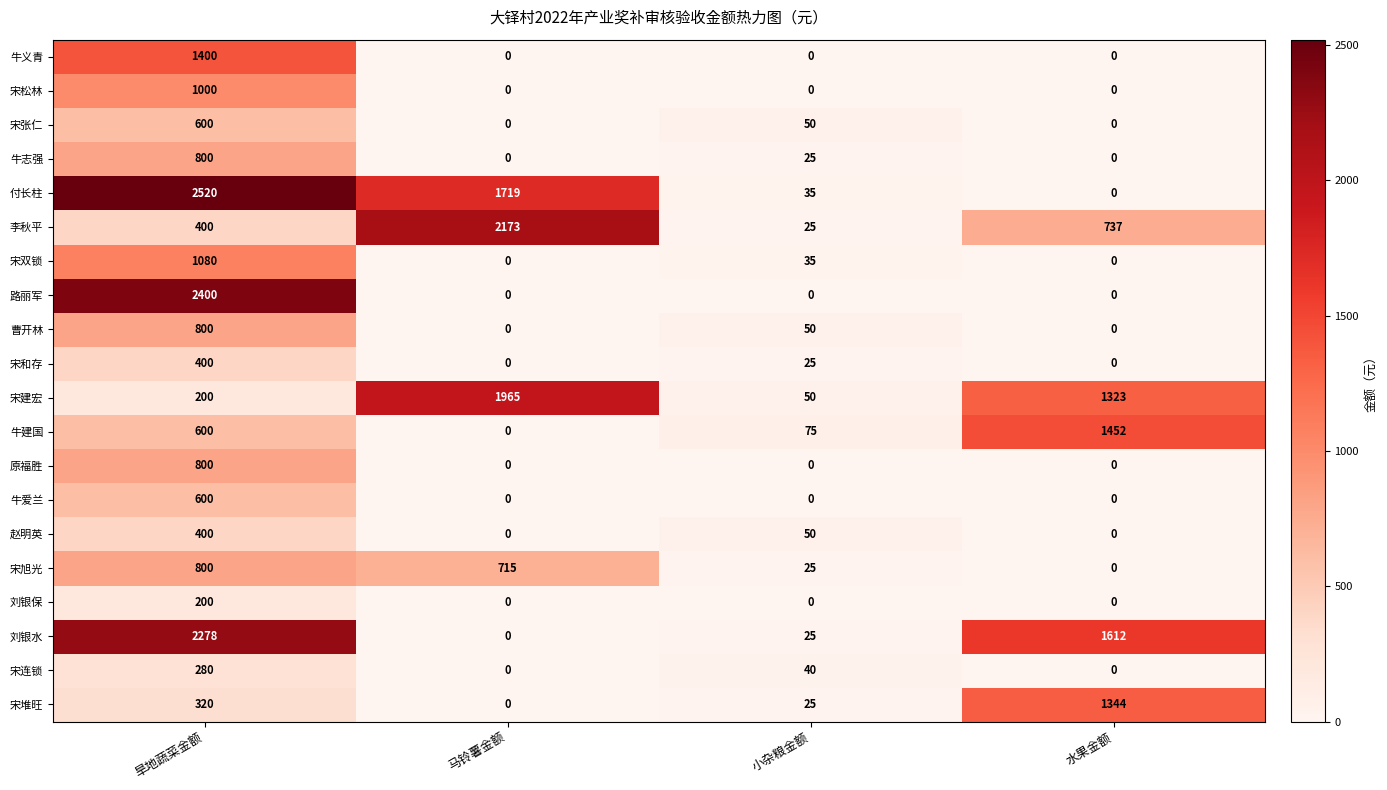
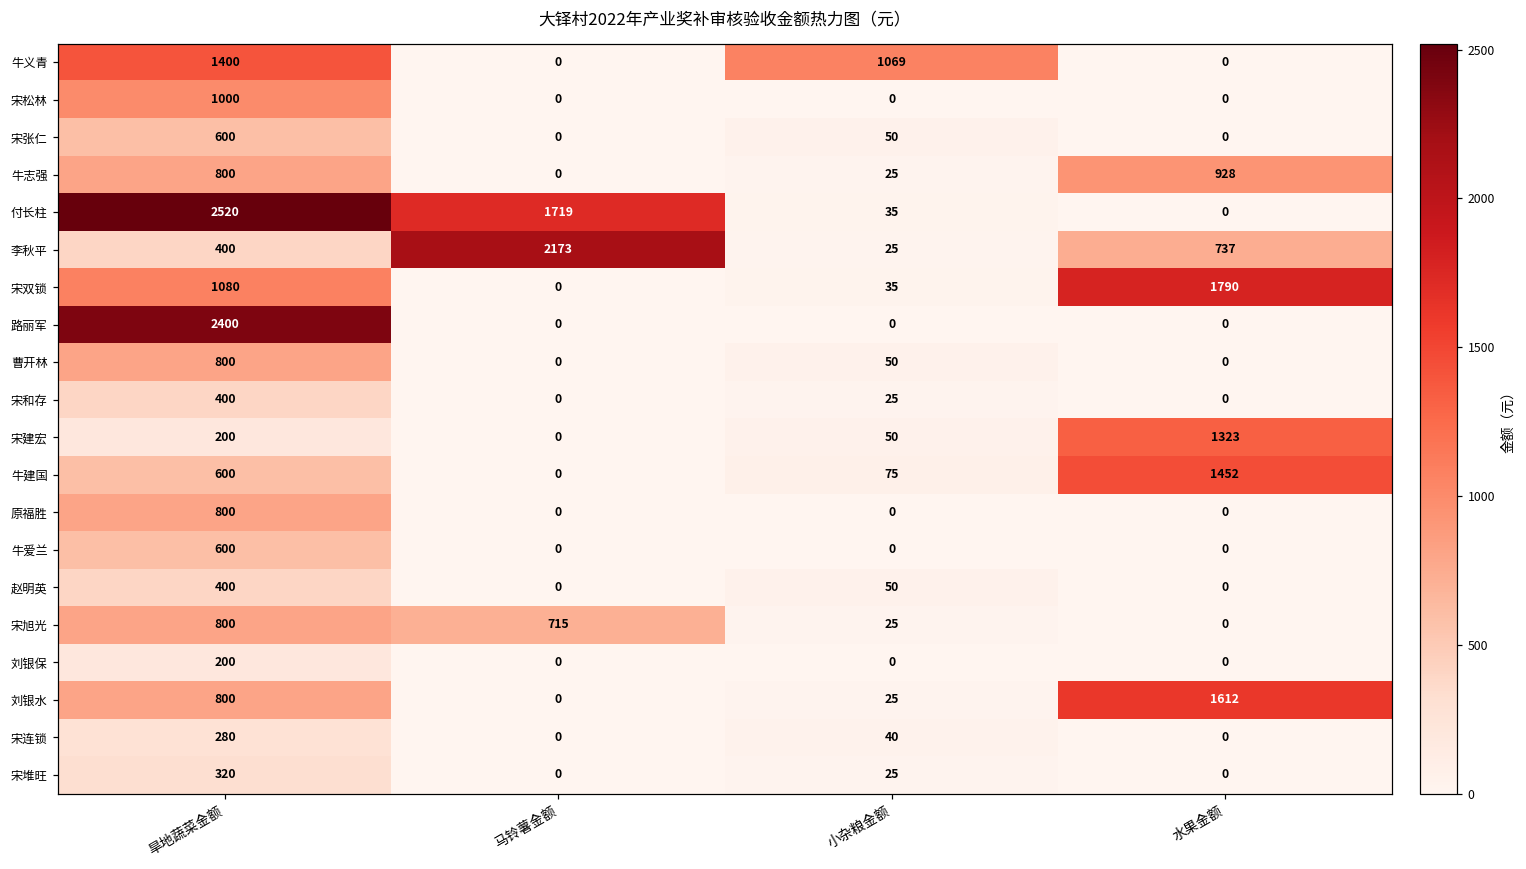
  {
    "牛义青": {
      "旱地蔬菜金额": 1400,
      "马铃薯金额": 0,
-     "小杂粮金额": 0,
+     "小杂粮金额": 1069,
      "水果金额": 0
    },
    "宋松林": {
      "旱地蔬菜金额": 1000,
      "马铃薯金额": 0,
      "小杂粮金额": 0,
      "水果金额": 0
    },
    "宋张仁": {
      "旱地蔬菜金额": 600,
      "马铃薯金额": 0,
      "小杂粮金额": 50,
      "水果金额": 0
    },
    "牛志强": {
      "旱地蔬菜金额": 800,
      "马铃薯金额": 0,
      "小杂粮金额": 25,
-     "水果金额": 0
+     "水果金额": 928
    },
    "付长柱": {
      "旱地蔬菜金额": 2520,
      "马铃薯金额": 1719,
      "小杂粮金额": 35,
      "水果金额": 0
    },
    "李秋平": {
      "旱地蔬菜金额": 400,
      "马铃薯金额": 2173,
      "小杂粮金额": 25,
      "水果金额": 737
    },
    "宋双锁": {
      "旱地蔬菜金额": 1080,
      "马铃薯金额": 0,
      "小杂粮金额": 35,
-     "水果金额": 0
+     "水果金额": 1790
    },
    "路丽军": {
      "旱地蔬菜金额": 2400,
      "马铃薯金额": 0,
      "小杂粮金额": 0,
      "水果金额": 0
    },
    "曹开林": {
      "旱地蔬菜金额": 800,
      "马铃薯金额": 0,
      "小杂粮金额": 50,
      "水果金额": 0
    },
    "宋和存": {
      "旱地蔬菜金额": 400,
      "马铃薯金额": 0,
      "小杂粮金额": 25,
      "水果金额": 0
    },
    "宋建宏": {
      "旱地蔬菜金额": 200,
-     "马铃薯金额": 1965,
+     "马铃薯金额": 0,
      "小杂粮金额": 50,
      "水果金额": 1323
    },
    "牛建国": {
      "旱地蔬菜金额": 600,
      "马铃薯金额": 0,
      "小杂粮金额": 75,
      "水果金额": 1452
    },
    "原福胜": {
      "旱地蔬菜金额": 800,
      "马铃薯金额": 0,
      "小杂粮金额": 0,
      "水果金额": 0
    },
    "牛爱兰": {
      "旱地蔬菜金额": 600,
      "马铃薯金额": 0,
      "小杂粮金额": 0,
      "水果金额": 0
    },
    "赵明英": {
      "旱地蔬菜金额": 400,
      "马铃薯金额": 0,
      "小杂粮金额": 50,
      "水果金额": 0
    },
    "宋旭光": {
      "旱地蔬菜金额": 800,
      "马铃薯金额": 715,
      "小杂粮金额": 25,
      "水果金额": 0
    },
    "刘银保": {
      "旱地蔬菜金额": 200,
      "马铃薯金额": 0,
      "小杂粮金额": 0,
      "水果金额": 0
    },
    "刘银水": {
-     "旱地蔬菜金额": 2278,
+     "旱地蔬菜金额": 800,
      "马铃薯金额": 0,
      "小杂粮金额": 25,
      "水果金额": 1612
    },
    "宋连锁": {
      "旱地蔬菜金额": 280,
      "马铃薯金额": 0,
      "小杂粮金额": 40,
      "水果金额": 0
    },
    "宋堆旺": {
      "旱地蔬菜金额": 320,
      "马铃薯金额": 0,
      "小杂粮金额": 25,
-     "水果金额": 1344
+     "水果金额": 0
    }
  }
